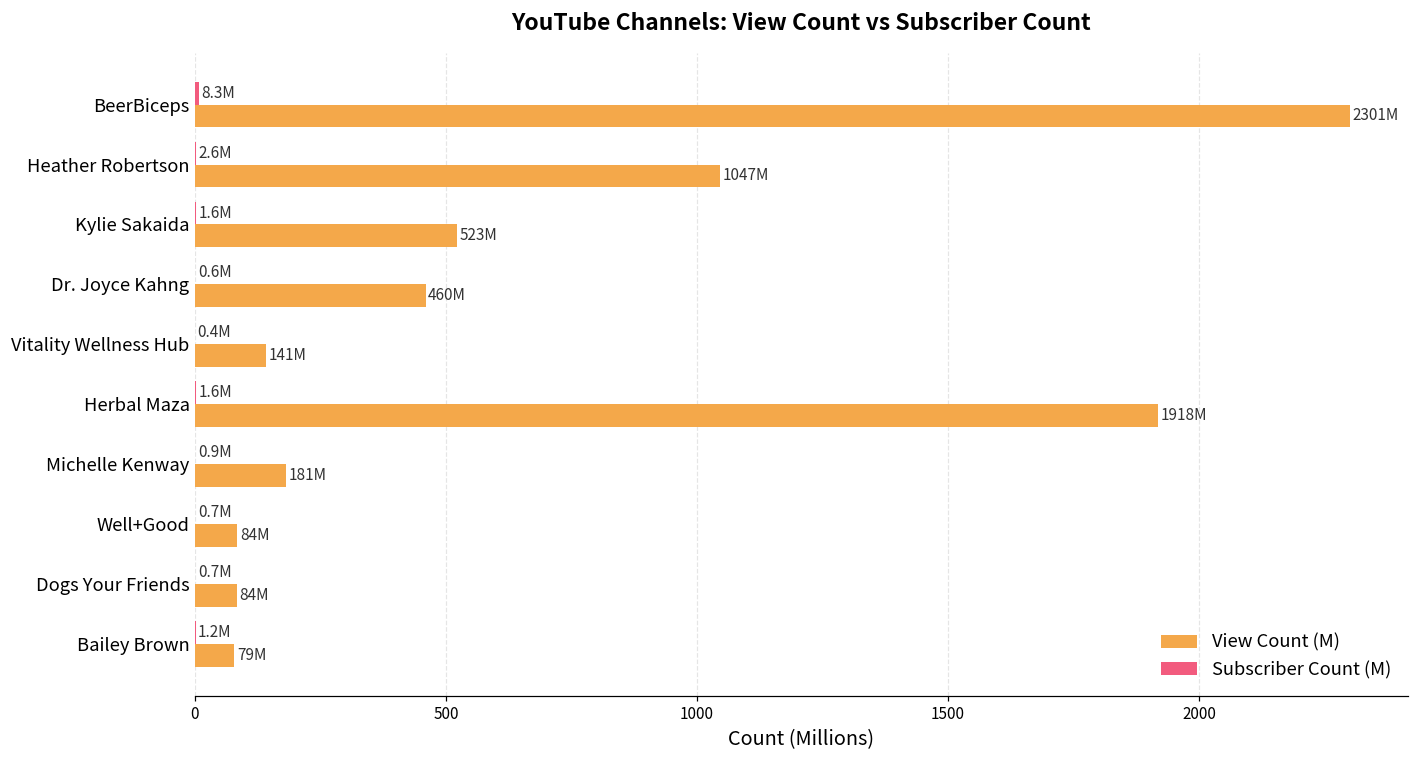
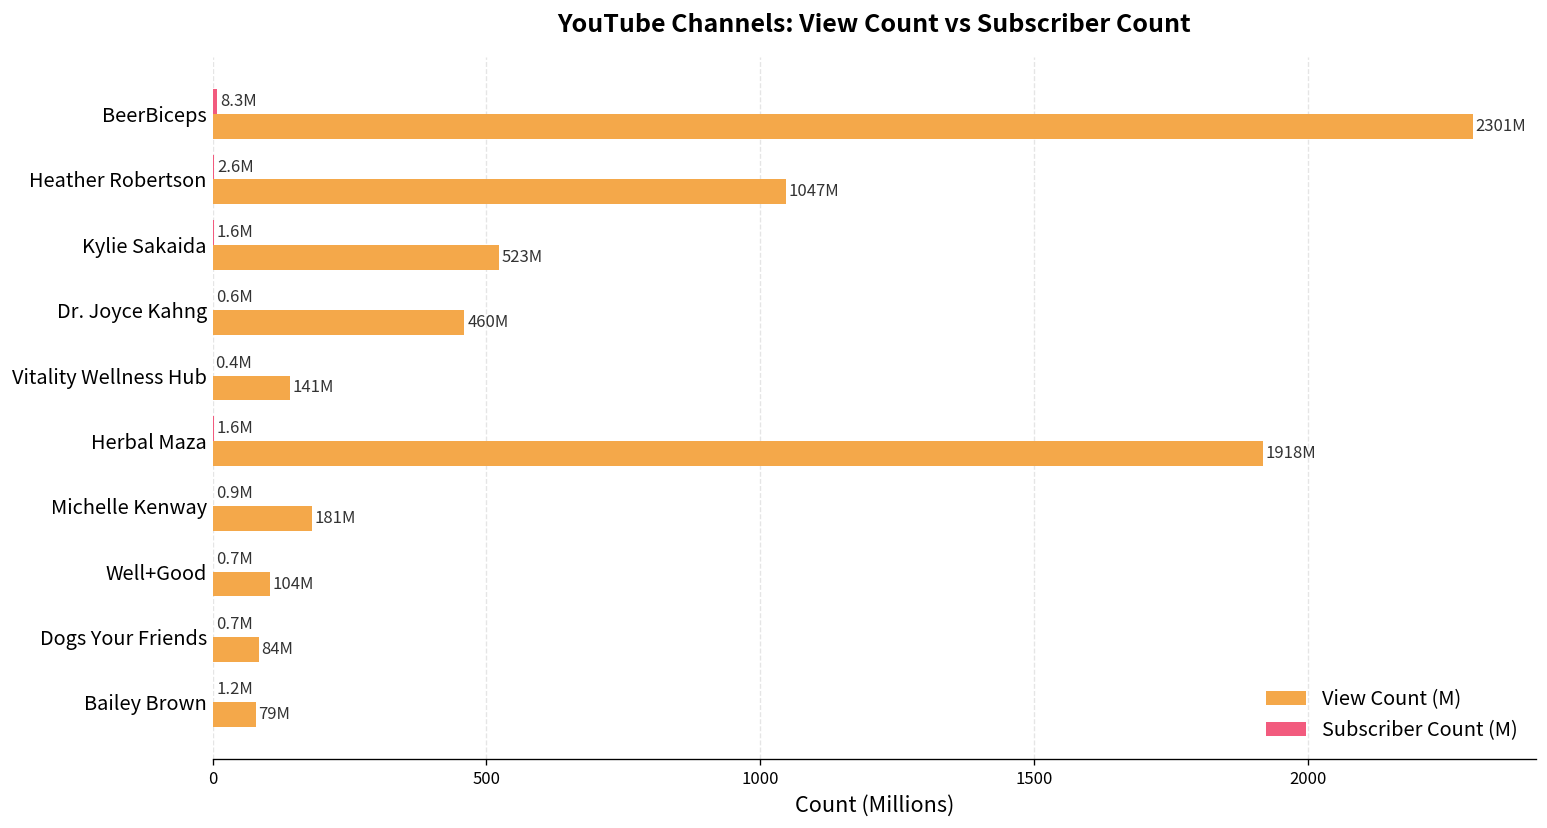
  {
    "View Count (M)": {
      "BeerBiceps": "2301M",
      "Heather Robertson": "1047M",
      "Kylie Sakaida": "523M",
      "Dr. Joyce Kahng": "460M",
      "Vitality Wellness Hub": "141M",
      "Herbal Maza": "1918M",
      "Michelle Kenway": "181M",
-     "Well+Good": "84M",
+     "Well+Good": "104M",
      "Dogs Your Friends": "84M",
      "Bailey Brown": "79M"
    },
    "Subscriber Count (M)": {
      "BeerBiceps": "8.3M",
      "Heather Robertson": "2.6M",
      "Kylie Sakaida": "1.6M",
      "Dr. Joyce Kahng": "0.6M",
      "Vitality Wellness Hub": "0.4M",
      "Herbal Maza": "1.6M",
      "Michelle Kenway": "0.9M",
      "Well+Good": "0.7M",
      "Dogs Your Friends": "0.7M",
      "Bailey Brown": "1.2M"
    }
  }
